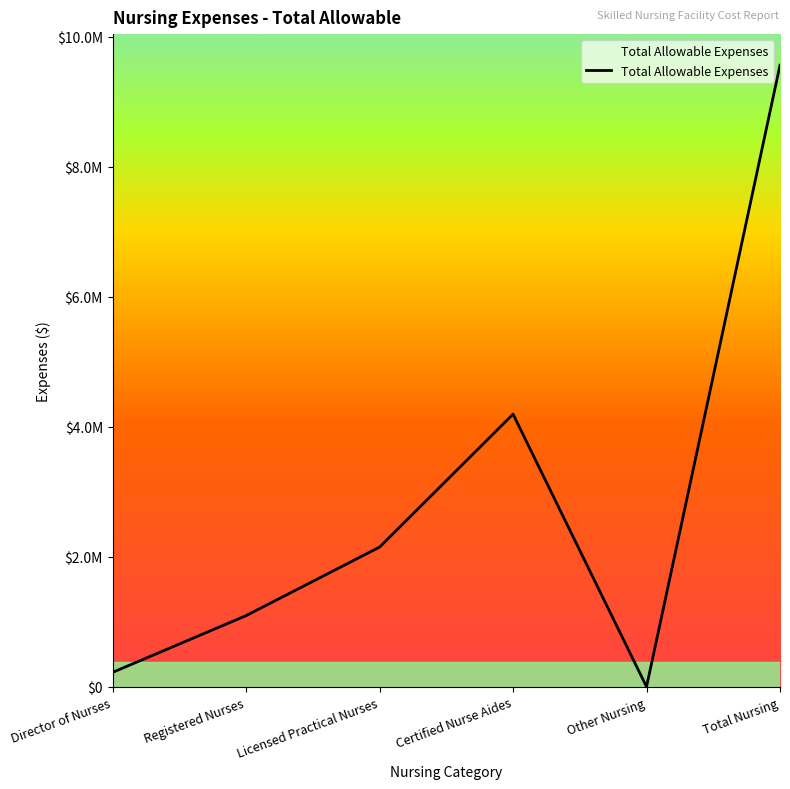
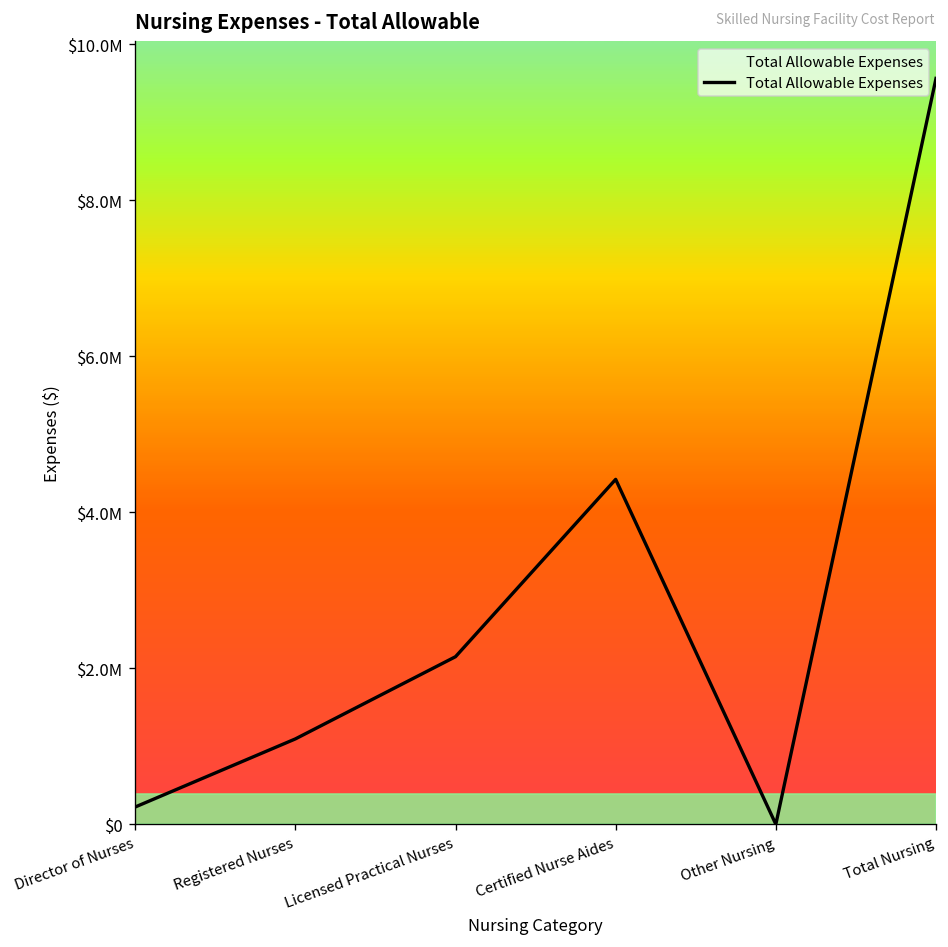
  {
    "Registered Nurses": "$1100000",
    "Licensed Practical Nurses": "$2100000",
-   "Certified Nurse Aides": "$4200000",
+   "Certified Nurse Aides": "$4400000",
    "Total Nursing": "$9600000"
  }
